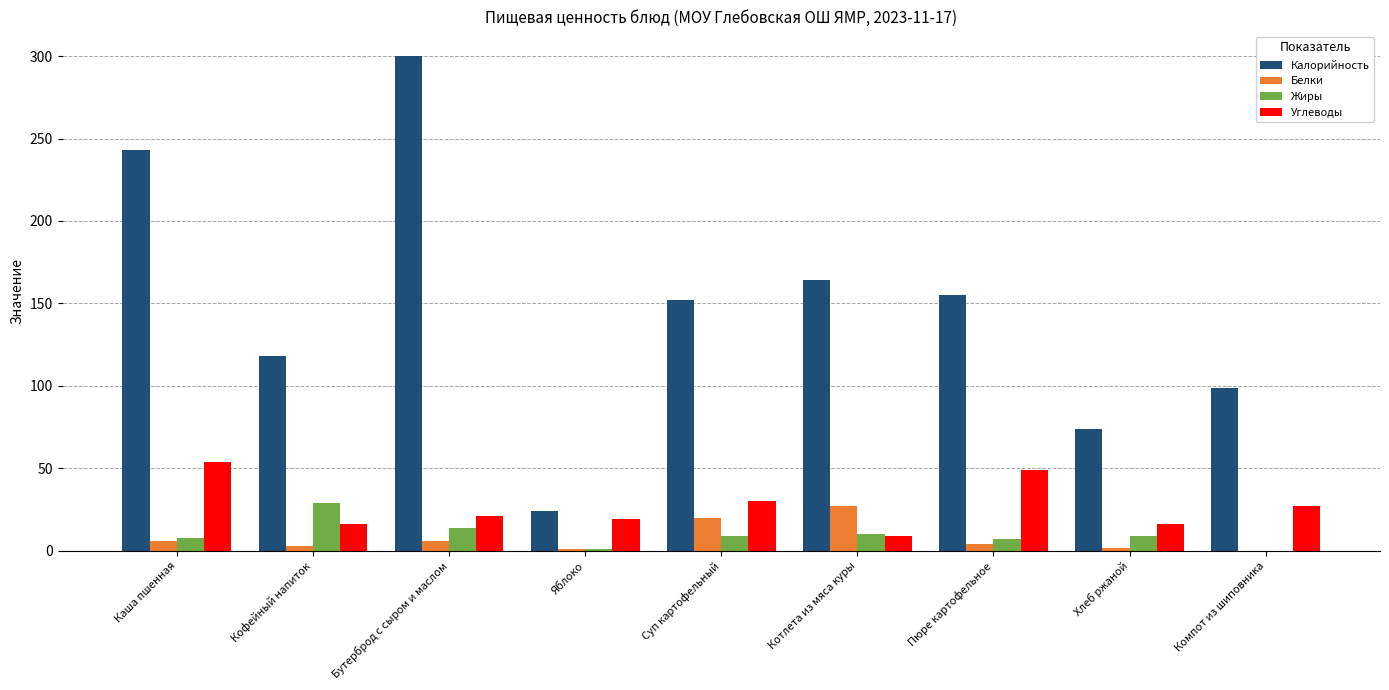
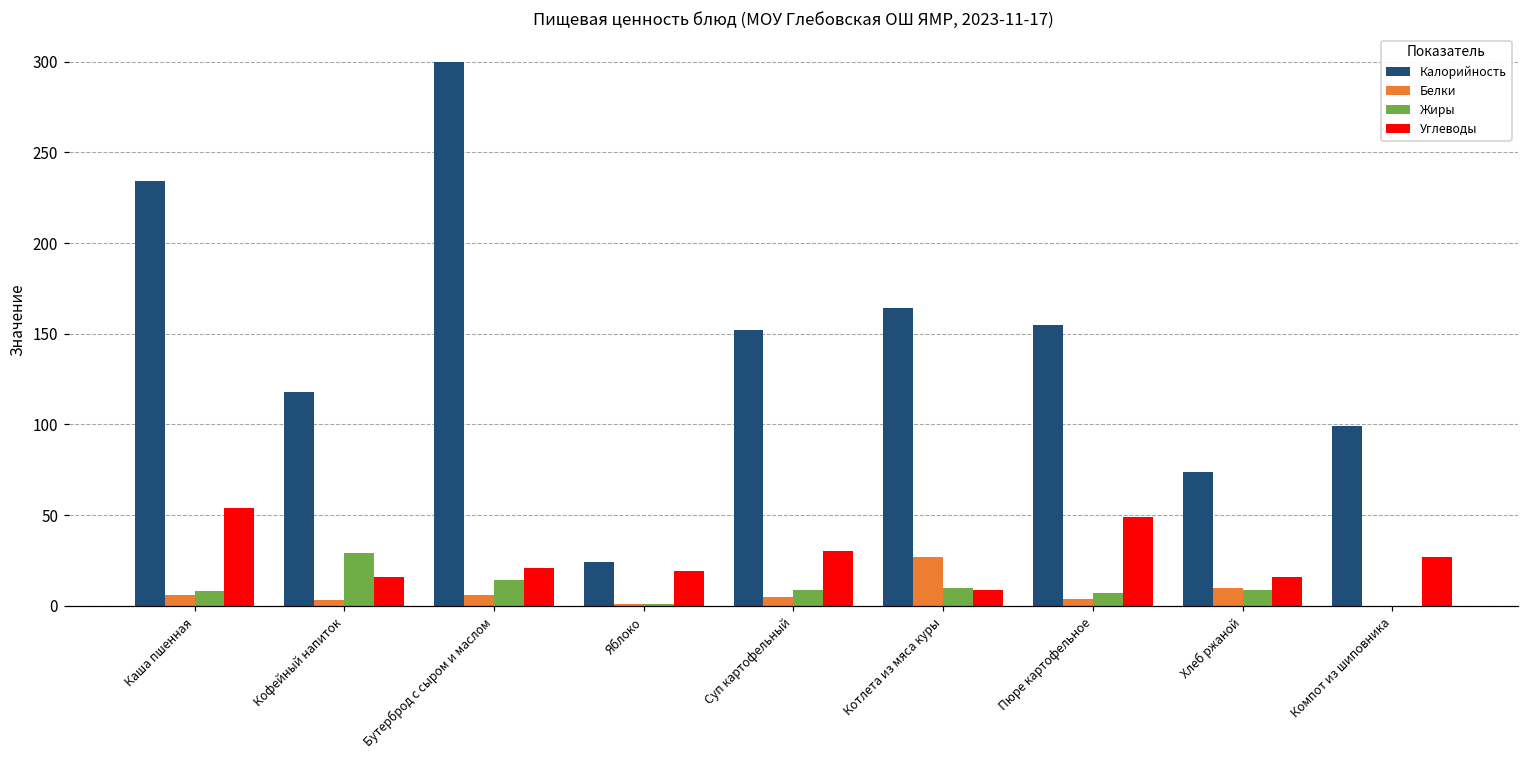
  {
    "Калорийность": {
-     "Каша пшенная": 243,
+     "Каша пшенная": 234,
      "Кофейный напиток": 118,
      "Бутерброд с сыром и маслом": 300,
      "Яблоко": 24,
      "Суп картофельный": 152,
      "Котлета из мяса куры": 164,
      "Пюре картофельное": 155,
      "Хлеб ржаной": 74,
      "Компот из шиповника": 99
    },
    "Белки": {
      "Каша пшенная": 6,
      "Кофейный напиток": 3,
      "Бутерброд с сыром и маслом": 6,
-     "Суп картофельный": 20,
+     "Суп картофельный": 5,
      "Котлета из мяса куры": 27,
      "Пюре картофельное": 4,
-     "Хлеб ржаной": 2,
+     "Хлеб ржаной": 10,
      "Компот из шиповника": 0
    },
    "Жиры": {
      "Каша пшенная": 8,
      "Кофейный напиток": 29,
      "Бутерброд с сыром и маслом": 14,
      "Суп картофельный": 9,
      "Котлета из мяса куры": 10,
      "Пюре картофельное": 7,
      "Хлеб ржаной": 9,
      "Компот из шиповника": 0
    },
    "Углеводы": {
      "Каша пшенная": 54,
      "Кофейный напиток": 16,
      "Бутерброд с сыром и маслом": 21,
      "Яблоко": 19,
      "Суп картофельный": 30,
      "Котлета из мяса куры": 9,
      "Пюре картофельное": 49,
      "Хлеб ржаной": 16,
      "Компот из шиповника": 27
    }
  }
